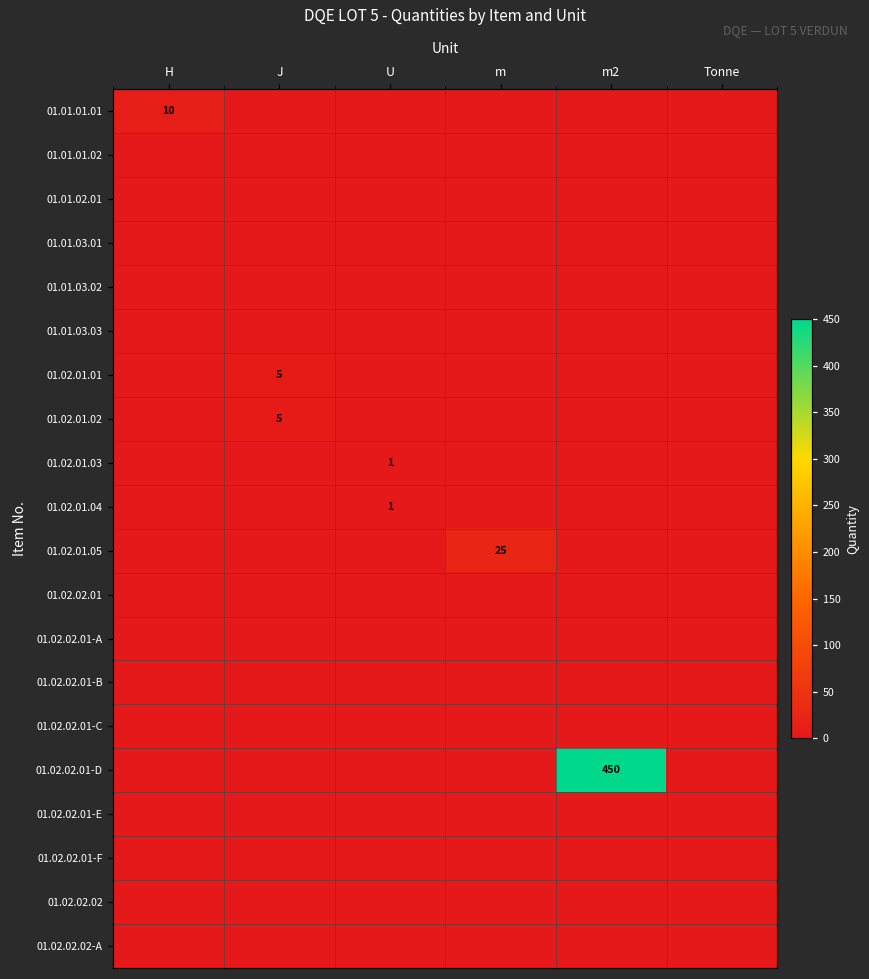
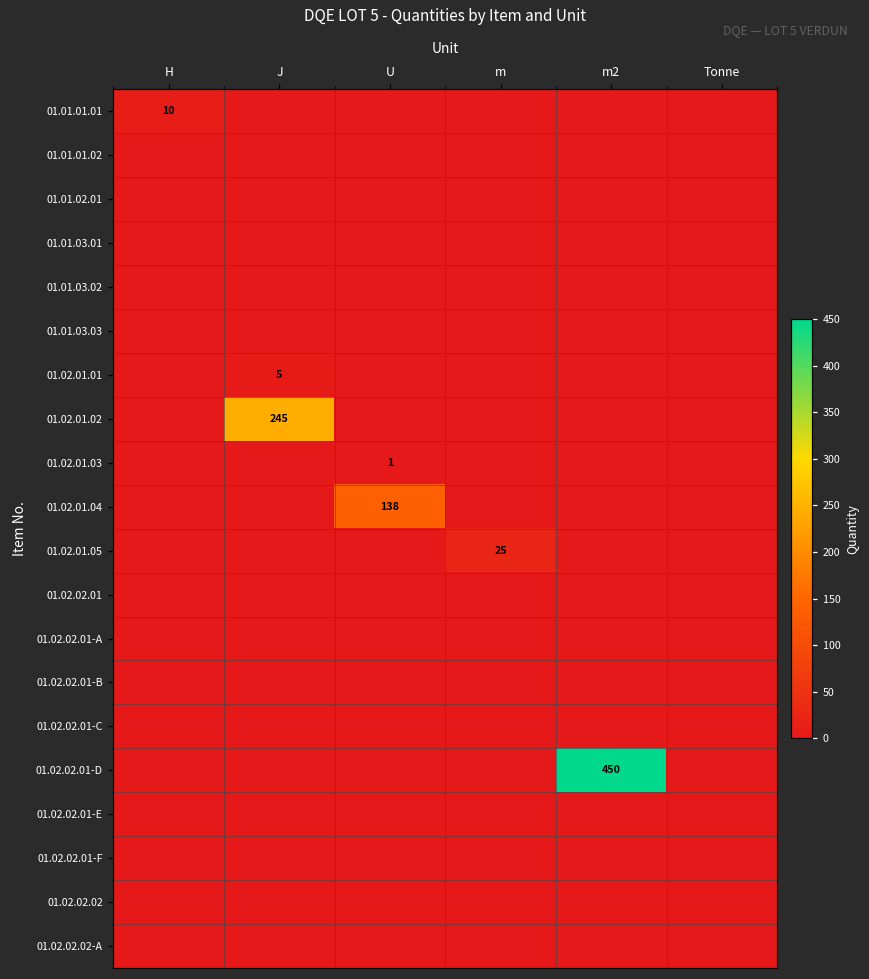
  {
    "01.01.01.01": {
      "H": 10
    },
    "01.02.01.01": {
      "J": 5
    },
    "01.02.01.02": {
-     "J": 5
+     "J": 245
    },
    "01.02.01.03": {
      "U": 1
    },
    "01.02.01.04": {
-     "U": 1
+     "U": 138
    },
    "01.02.01.05": {
      "m": 25
    },
    "01.02.02.01-D": {
      "m2": 450
    }
  }
